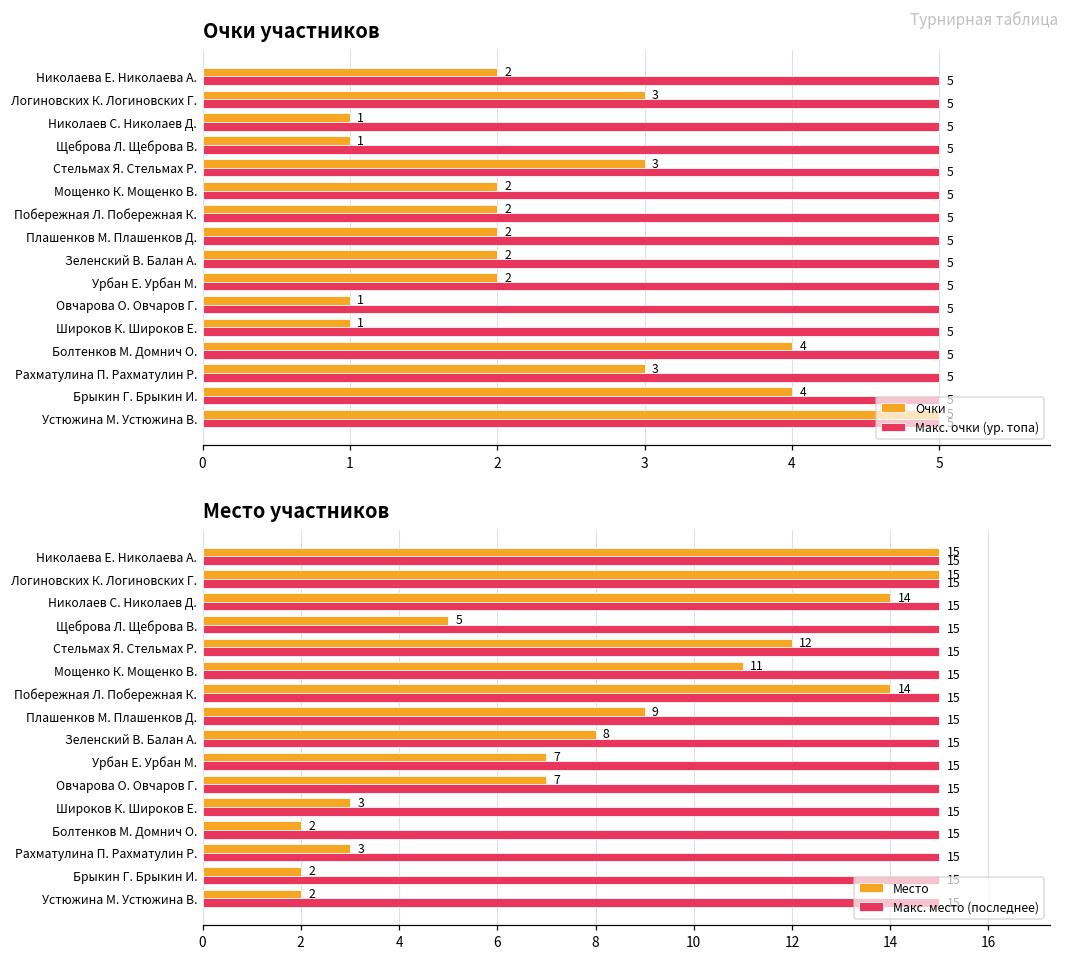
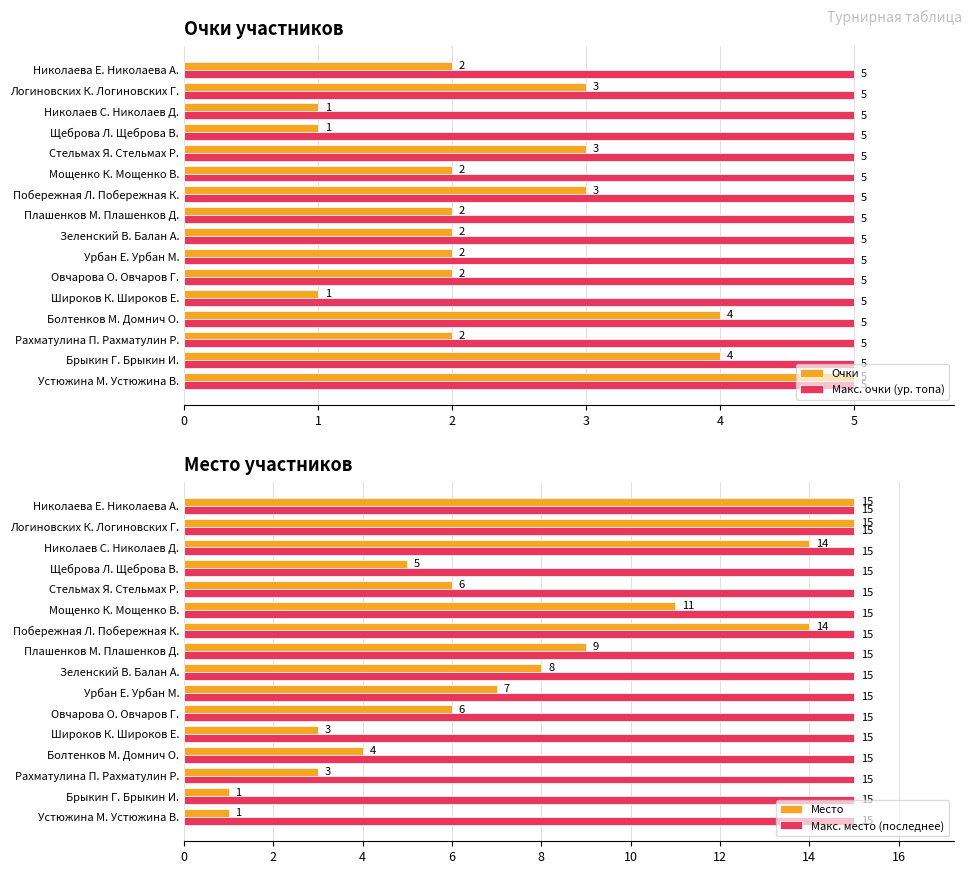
  {
    "Очки участников": {
      "Очки": {
        "Николаева Е. Николаева А.": 2,
        "Логиновских К. Логиновских Г.": 3,
        "Николаев С. Николаев Д.": 1,
        "Щеброва Л. Щеброва В.": 1,
        "Стельмах Я. Стельмах Р.": 3,
        "Мощенко К. Мощенко В.": 2,
-       "Побережная Л. Побережная К.": 2,
+       "Побережная Л. Побережная К.": 3,
        "Плашенков М. Плашенков Д.": 2,
        "Зеленский В. Балан А.": 2,
        "Урбан Е. Урбан М.": 2,
-       "Овчарова О. Овчаров Г.": 1,
+       "Овчарова О. Овчаров Г.": 2,
        "Широков К. Широков Е.": 1,
        "Болтенков М. Домнич О.": 4,
-       "Рахматулина П. Рахматулин Р.": 3,
+       "Рахматулина П. Рахматулин Р.": 2,
        "Брыкин Г. Брыкин И.": 4
      },
      "Макс. очки (ур. топа)": {
        "Николаева Е. Николаева А.": 5,
        "Логиновских К. Логиновских Г.": 5,
        "Николаев С. Николаев Д.": 5,
        "Щеброва Л. Щеброва В.": 5,
        "Стельмах Я. Стельмах Р.": 5,
        "Мощенко К. Мощенко В.": 5,
        "Побережная Л. Побережная К.": 5,
        "Плашенков М. Плашенков Д.": 5,
        "Зеленский В. Балан А.": 5,
        "Урбан Е. Урбан М.": 5,
        "Овчарова О. Овчаров Г.": 5,
        "Широков К. Широков Е.": 5,
        "Болтенков М. Домнич О.": 5,
        "Рахматулина П. Рахматулин Р.": 5
      }
    },
    "Место участников": {
      "Место": {
        "Николаев С. Николаев Д.": 14,
        "Щеброва Л. Щеброва В.": 5,
-       "Стельмах Я. Стельмах Р.": 12,
+       "Стельмах Я. Стельмах Р.": 6,
        "Мощенко К. Мощенко В.": 11,
        "Побережная Л. Побережная К.": 14,
        "Плашенков М. Плашенков Д.": 9,
        "Зеленский В. Балан А.": 8,
        "Урбан Е. Урбан М.": 7,
-       "Овчарова О. Овчаров Г.": 7,
+       "Овчарова О. Овчаров Г.": 6,
        "Широков К. Широков Е.": 3,
-       "Болтенков М. Домнич О.": 2,
+       "Болтенков М. Домнич О.": 4,
        "Рахматулина П. Рахматулин Р.": 3,
-       "Брыкин Г. Брыкин И.": 2,
-       "Устюжина М. Устюжина В.": 2
+       "Брыкин Г. Брыкин И.": 1,
+       "Устюжина М. Устюжина В.": 1
      },
      "Макс. место (последнее)": {
        "Николаев С. Николаев Д.": 15,
        "Щеброва Л. Щеброва В.": 15,
        "Стельмах Я. Стельмах Р.": 15,
        "Мощенко К. Мощенко В.": 15,
        "Побережная Л. Побережная К.": 15,
        "Плашенков М. Плашенков Д.": 15,
        "Зеленский В. Балан А.": 15,
        "Урбан Е. Урбан М.": 15,
        "Овчарова О. Овчаров Г.": 15,
        "Широков К. Широков Е.": 15,
        "Болтенков М. Домнич О.": 15,
        "Рахматулина П. Рахматулин Р.": 15
      }
    }
  }
